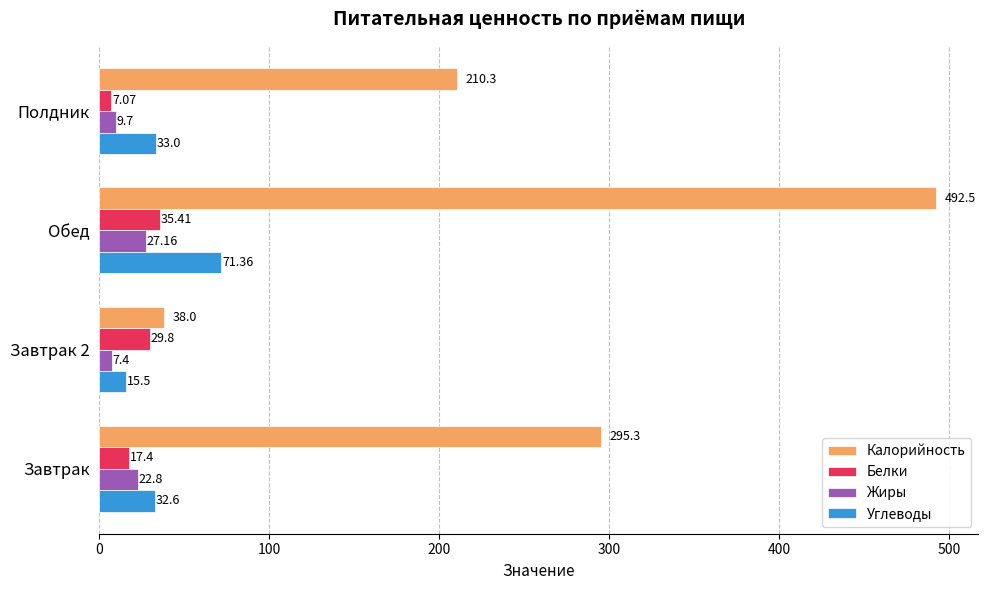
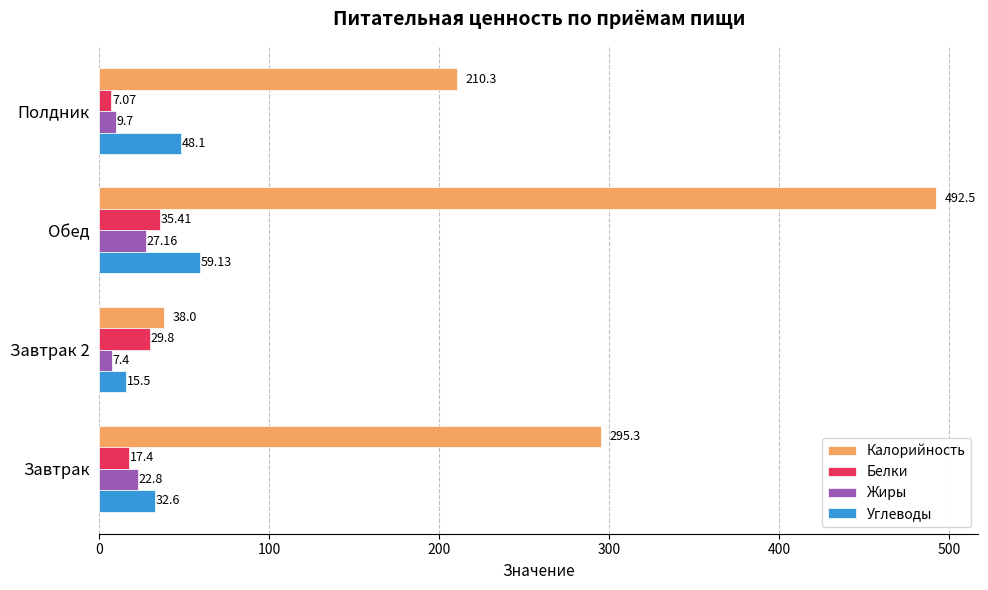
  {
    "Калорийность": {
      "Полдник": 210.3,
      "Обед": 492.5,
      "Завтрак 2": 38.0,
      "Завтрак": 295.3
    },
    "Белки": {
      "Полдник": 7.07,
      "Обед": 35.41,
      "Завтрак 2": 29.8,
      "Завтрак": 17.4
    },
    "Жиры": {
      "Полдник": 9.7,
      "Обед": 27.16,
      "Завтрак 2": 7.4,
      "Завтрак": 22.8
    },
    "Углеводы": {
-     "Полдник": 33.0,
-     "Обед": 71.36,
+     "Полдник": 48.1,
+     "Обед": 59.13,
      "Завтрак 2": 15.5,
      "Завтрак": 32.6
    }
  }
